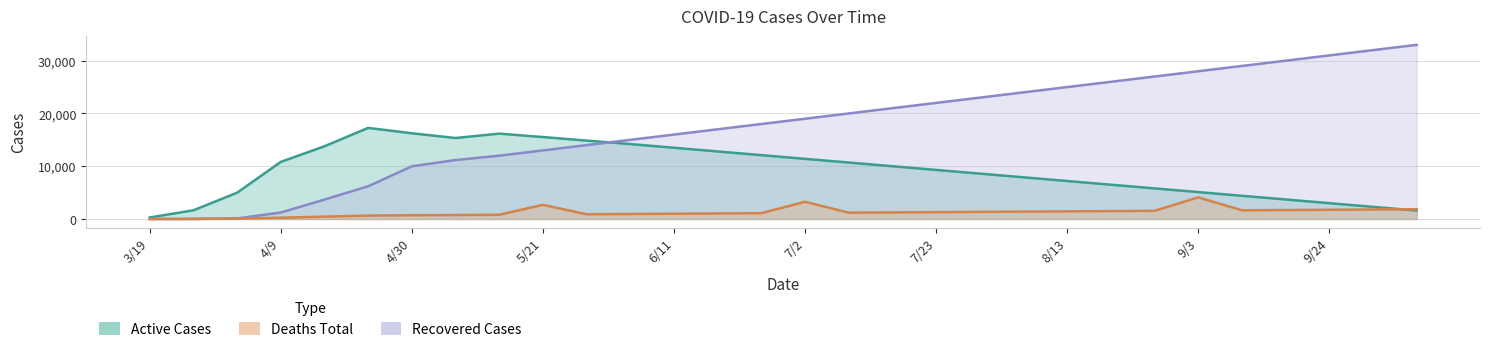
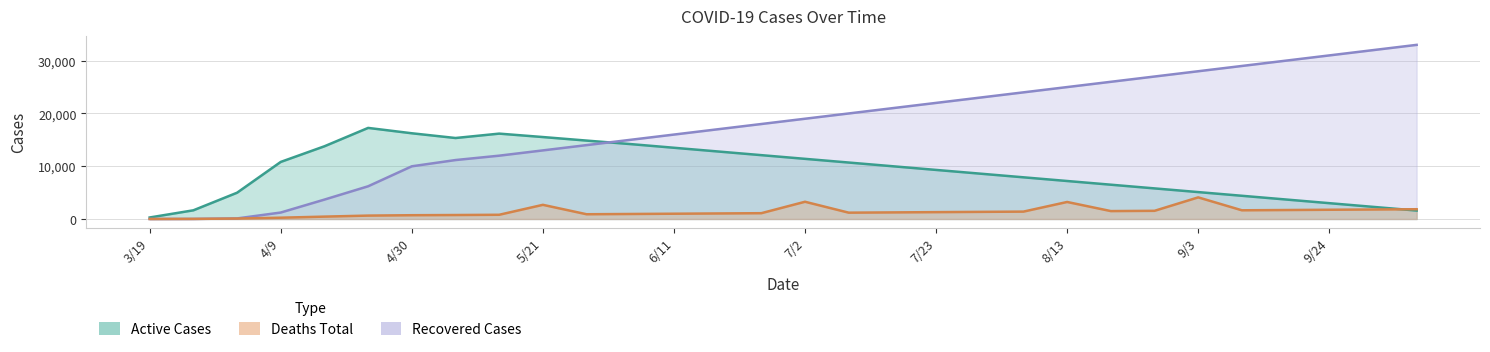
  {
    "Deaths Total": {
      "4/9": "0",
      "4/30": "1,000",
      "5/21": "3,000",
      "6/11": "1,000",
      "7/2": "3,000",
      "7/23": "1,000",
-     "8/13": "1,000",
+     "8/13": "3,000",
      "9/3": "4,000",
      "9/24": "2,000"
    }
  }
